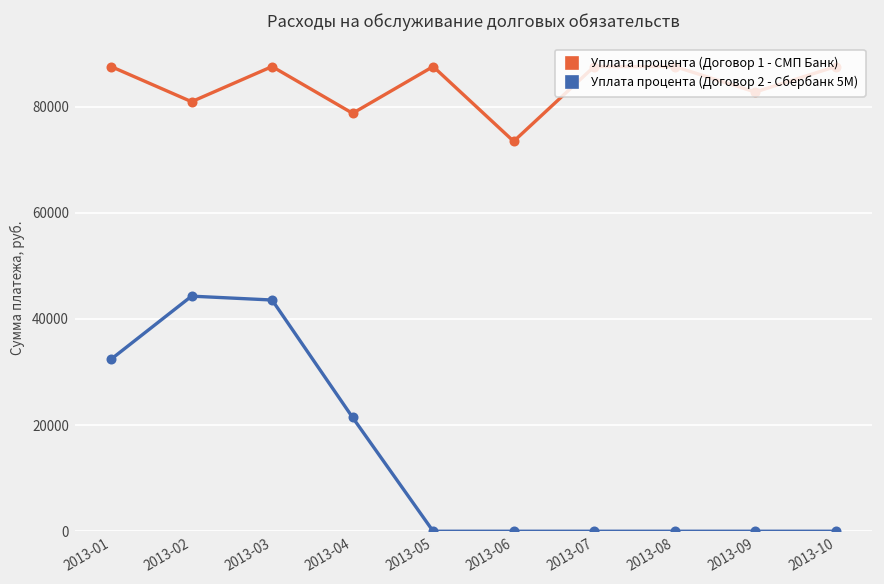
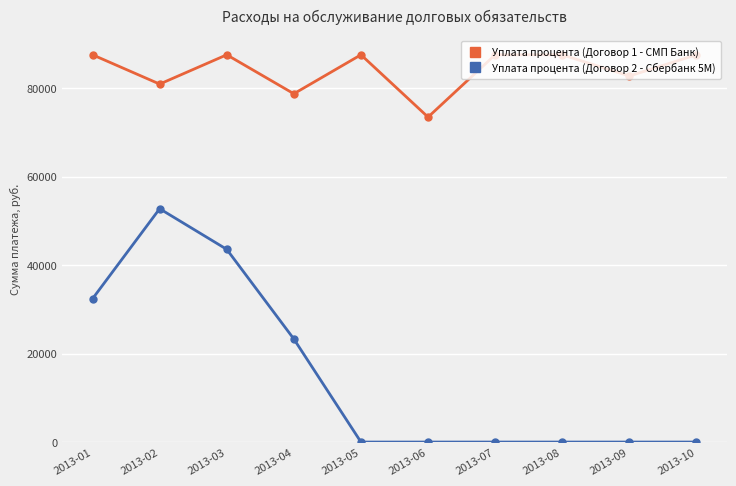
  {
    "Уплата процента (Договор 1 - СМП Банк)": {
      "2013-01": 88000,
      "2013-02": 81000,
      "2013-03": 88000,
      "2013-04": 79000,
      "2013-05": 88000,
      "2013-06": 73000
    },
    "Уплата процента (Договор 2 - Сбербанк 5М)": {
      "2013-01": 32000,
-     "2013-02": 44000,
+     "2013-02": 53000,
      "2013-03": 44000,
-     "2013-04": 21000,
+     "2013-04": 23000,
      "2013-05": 0,
      "2013-06": 0,
      "2013-07": 0,
      "2013-08": 0,
      "2013-09": 0,
      "2013-10": 0
    }
  }
